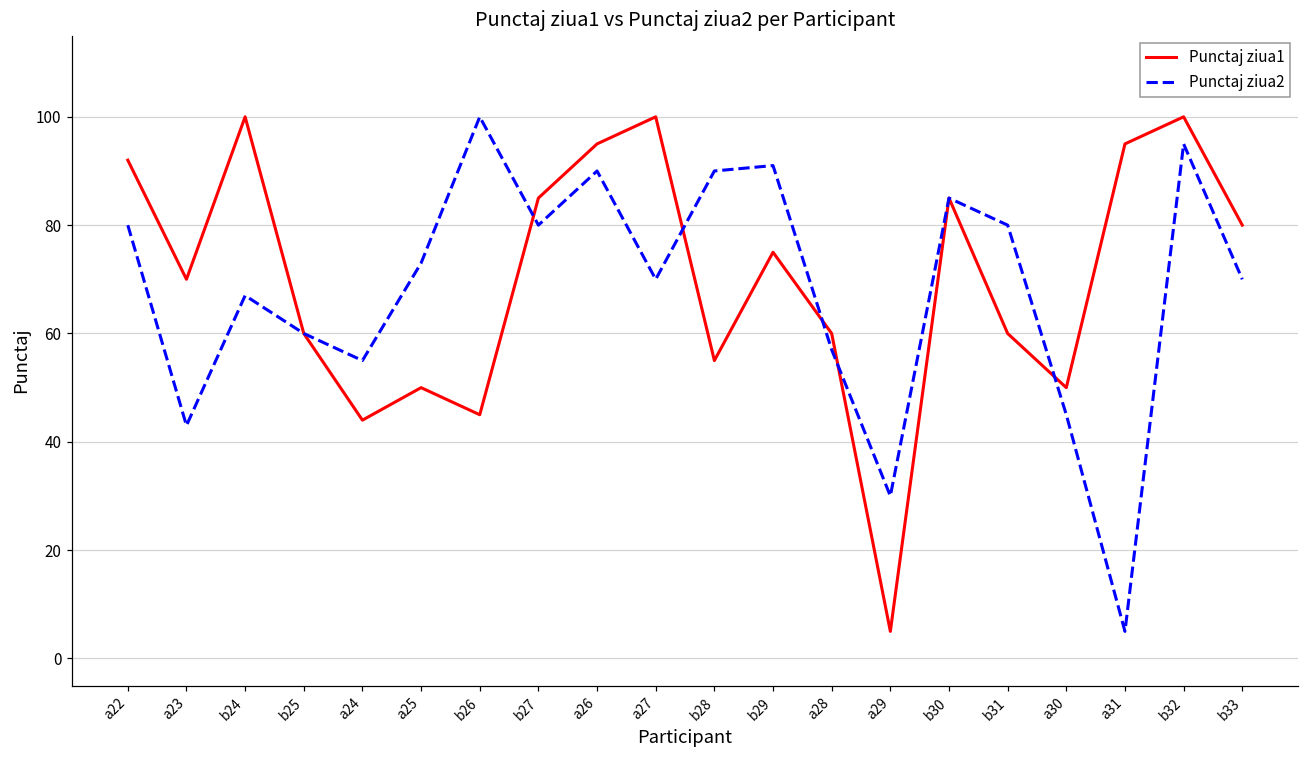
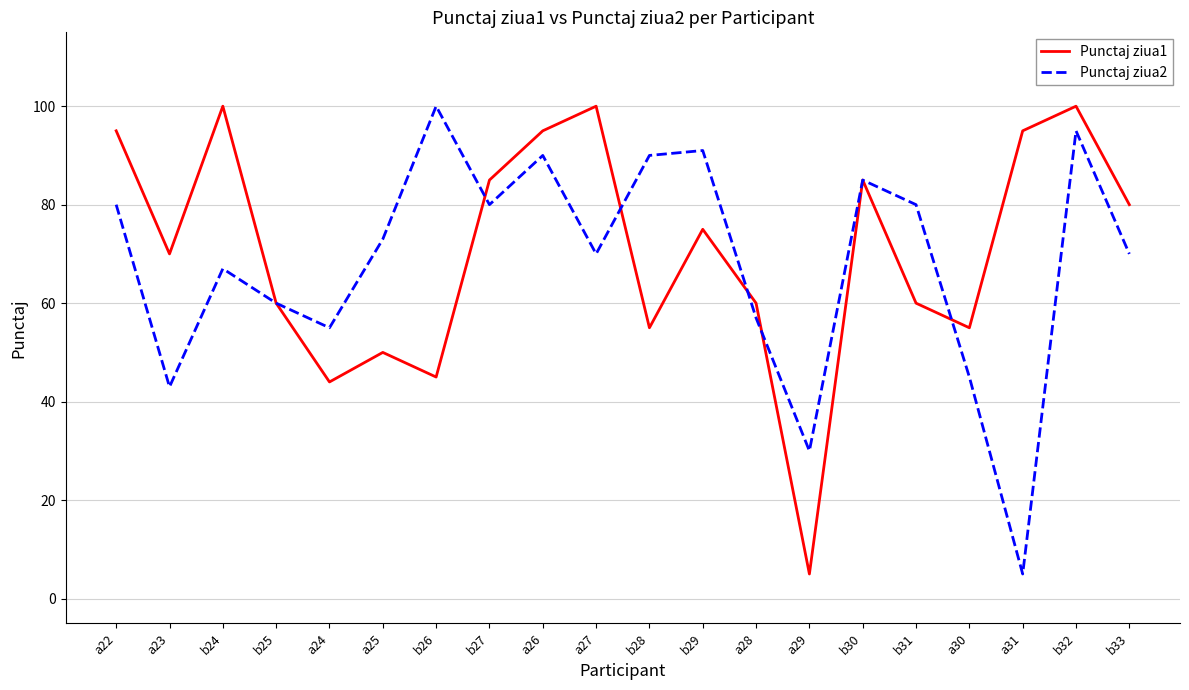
  {
    "Punctaj ziua1": {
-     "a22": 92,
+     "a22": 95,
      "a23": 70,
      "b24": 100,
      "a24": 44,
      "a25": 50,
      "b26": 45,
      "b27": 85,
      "a26": 95,
      "a27": 100,
      "b28": 55,
      "b29": 75,
      "a28": 60,
      "a29": 5,
      "b31": 60,
-     "a30": 50,
+     "a30": 55,
      "a31": 95,
      "b32": 100,
      "b33": 80
    },
    "Punctaj ziua2": {
      "a22": 80,
      "a23": 43,
      "b24": 67,
      "a24": 55,
      "a25": 73,
      "b26": 100,
      "b27": 80,
      "a26": 90,
      "a27": 70,
      "b28": 90,
      "b29": 91,
      "a28": 57,
      "a29": 30,
      "b31": 80,
      "a30": 45,
      "a31": 5,
      "b32": 95,
      "b33": 70
    }
  }
